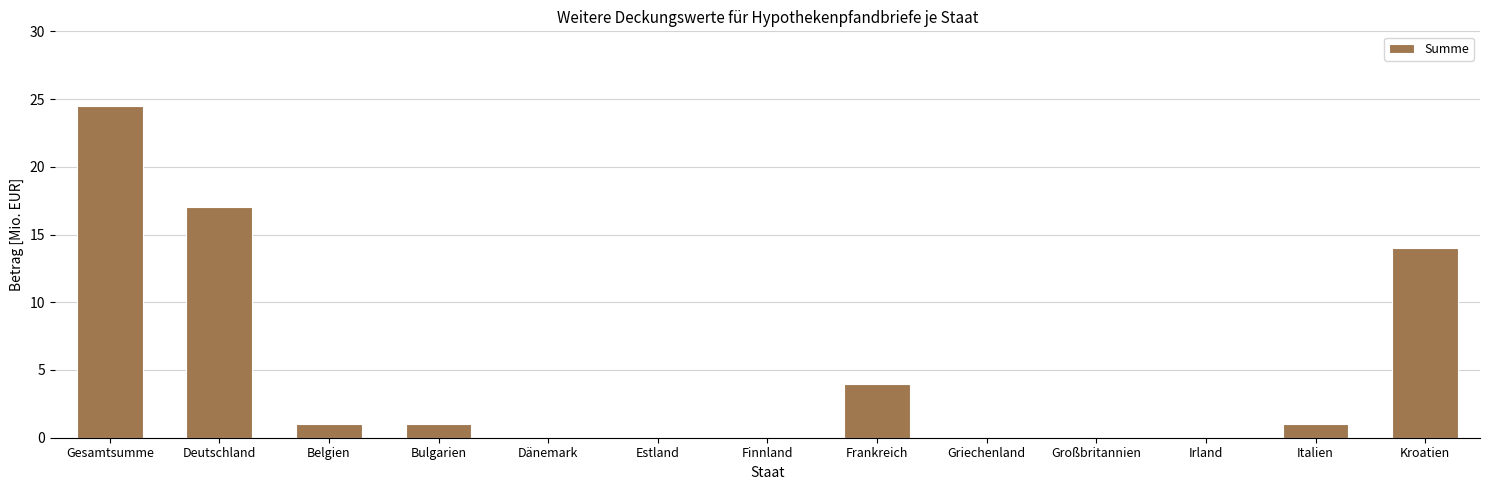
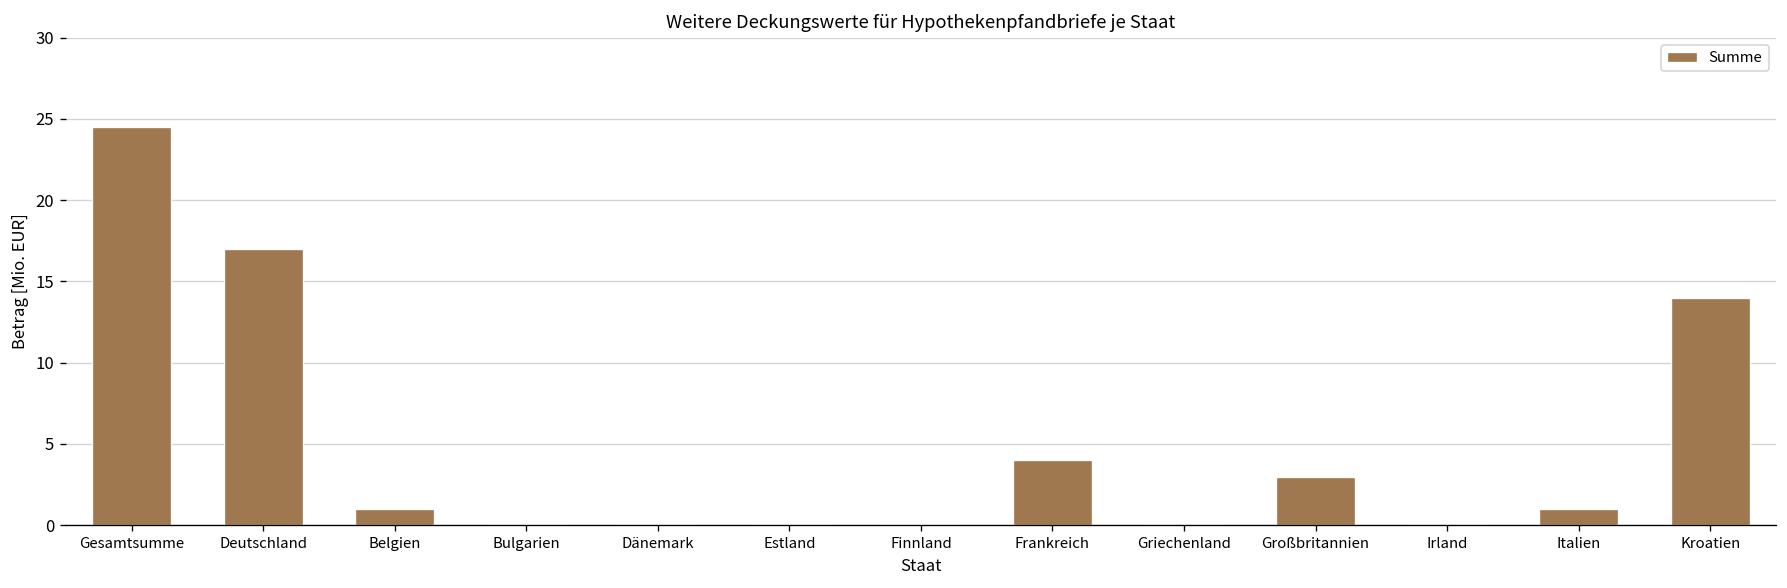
  {
    "Gesamtsumme": 24.5,
    "Deutschland": 17,
    "Belgien": 1,
-   "Bulgarien": 1,
+   "Bulgarien": 0,
    "Dänemark": 0,
    "Estland": 0,
    "Finnland": 0,
    "Frankreich": 4,
    "Griechenland": 0,
-   "Großbritannien": 0,
+   "Großbritannien": 3,
    "Irland": 0,
    "Italien": 1,
    "Kroatien": 14
  }
